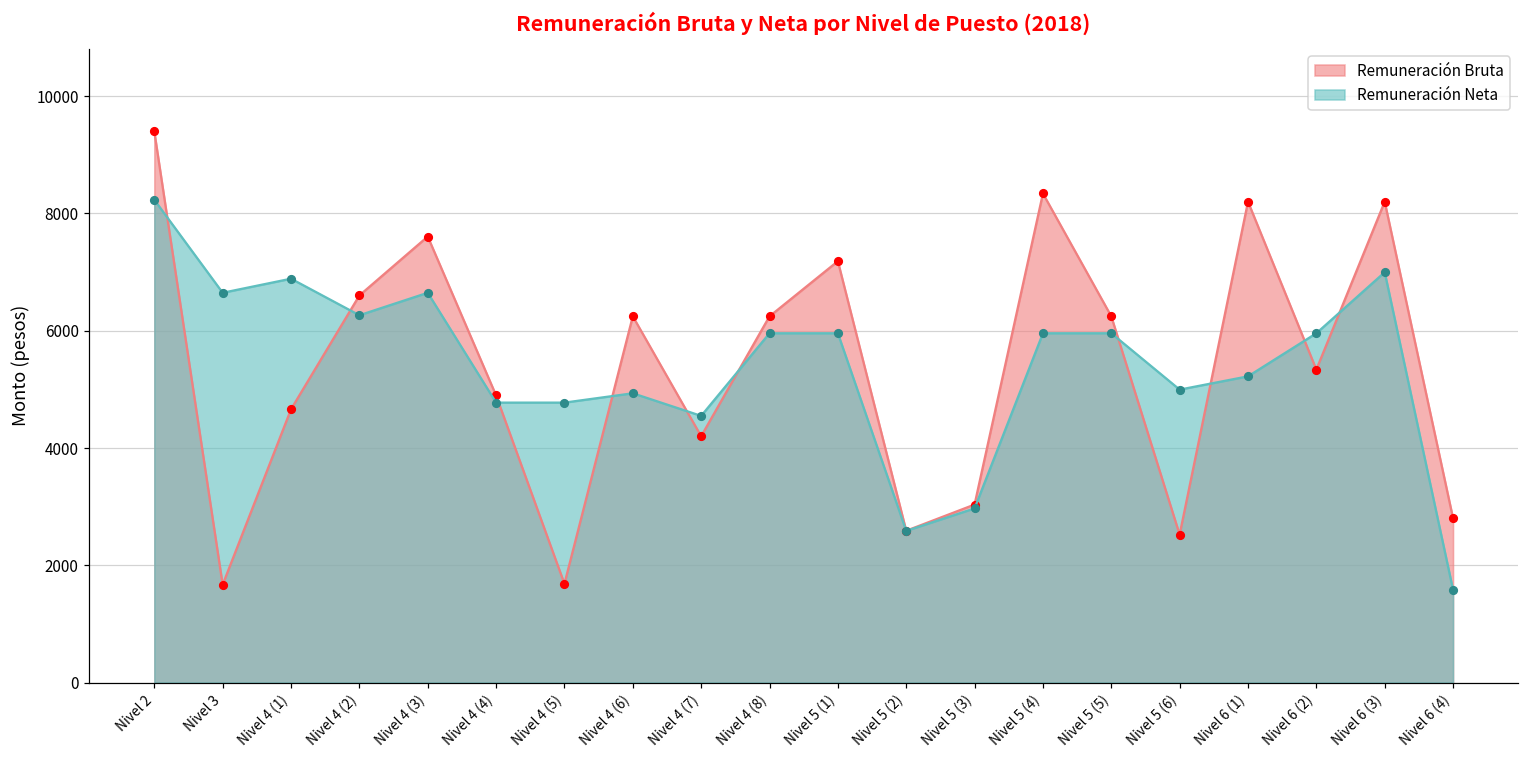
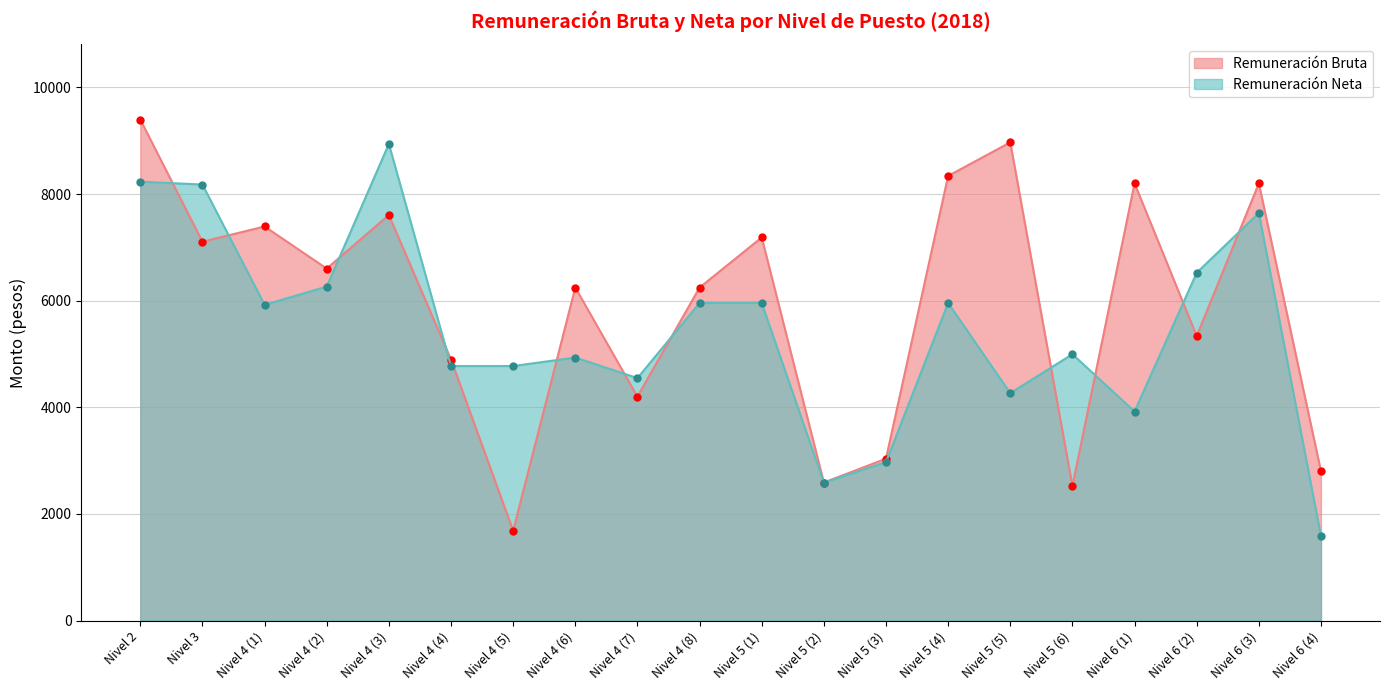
  {
    "Remuneración Bruta": {
      "Nivel 2": 9400,
-     "Nivel 3": 1700,
-     "Nivel 4 (1)": 4700,
+     "Nivel 3": 7100,
+     "Nivel 4 (1)": 7400,
      "Nivel 4 (2)": 6600,
      "Nivel 4 (3)": 7600,
      "Nivel 4 (4)": 4900,
      "Nivel 4 (5)": 1700,
      "Nivel 4 (6)": 6200,
      "Nivel 4 (7)": 4200,
      "Nivel 4 (8)": 6200,
      "Nivel 5 (1)": 7200,
      "Nivel 5 (3)": 3000,
      "Nivel 5 (4)": 8300,
-     "Nivel 5 (5)": 6200,
+     "Nivel 5 (5)": 9000,
      "Nivel 5 (6)": 2500,
      "Nivel 6 (1)": 8200,
      "Nivel 6 (2)": 5300,
      "Nivel 6 (3)": 8200,
      "Nivel 6 (4)": 2800
    },
    "Remuneración Neta": {
      "Nivel 2": 8200,
-     "Nivel 3": 6600,
-     "Nivel 4 (1)": 6900,
+     "Nivel 3": 8200,
+     "Nivel 4 (1)": 5900,
      "Nivel 4 (2)": 6300,
-     "Nivel 4 (3)": 6600,
+     "Nivel 4 (3)": 8900,
      "Nivel 4 (4)": 4800,
      "Nivel 4 (5)": 4800,
      "Nivel 4 (6)": 4900,
      "Nivel 4 (7)": 4500,
      "Nivel 4 (8)": 6000,
      "Nivel 5 (1)": 6000,
      "Nivel 5 (3)": 3000,
      "Nivel 5 (4)": 6000,
-     "Nivel 5 (5)": 6000,
+     "Nivel 5 (5)": 4300,
      "Nivel 5 (6)": 5000,
-     "Nivel 6 (1)": 5200,
-     "Nivel 6 (2)": 6000,
-     "Nivel 6 (3)": 7000,
+     "Nivel 6 (1)": 3900,
+     "Nivel 6 (2)": 6500,
+     "Nivel 6 (3)": 7600,
      "Nivel 6 (4)": 1600
    }
  }
